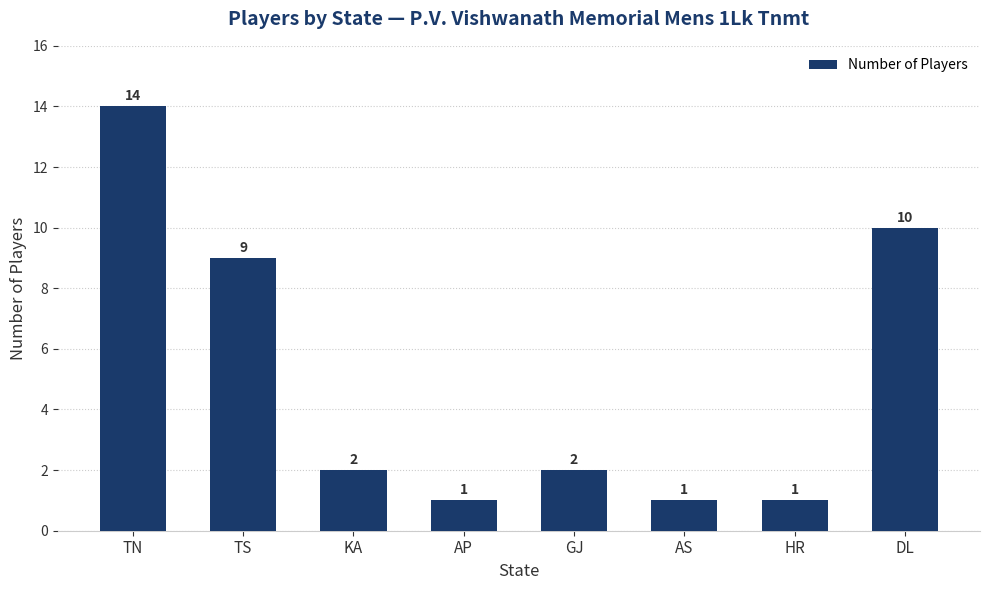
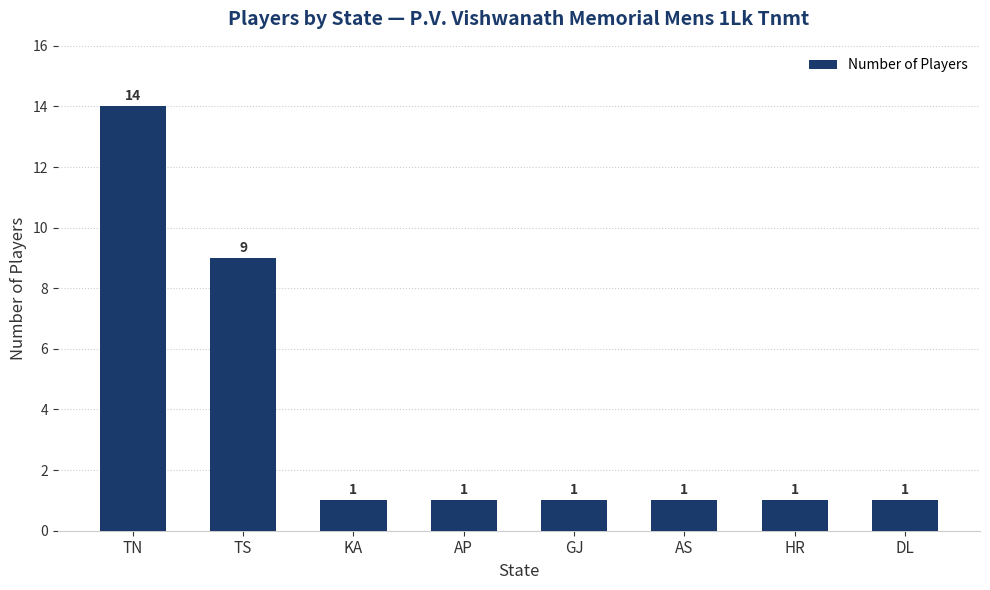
  {
    "TN": 14,
    "TS": 9,
-   "KA": 2,
+   "KA": 1,
    "AP": 1,
-   "GJ": 2,
+   "GJ": 1,
    "AS": 1,
    "HR": 1,
-   "DL": 10
+   "DL": 1
  }
